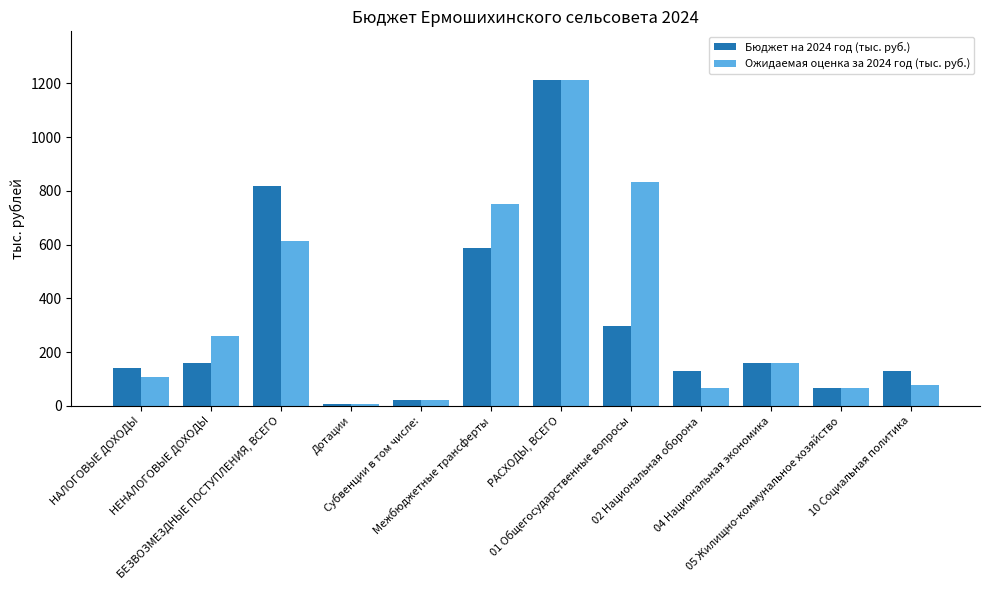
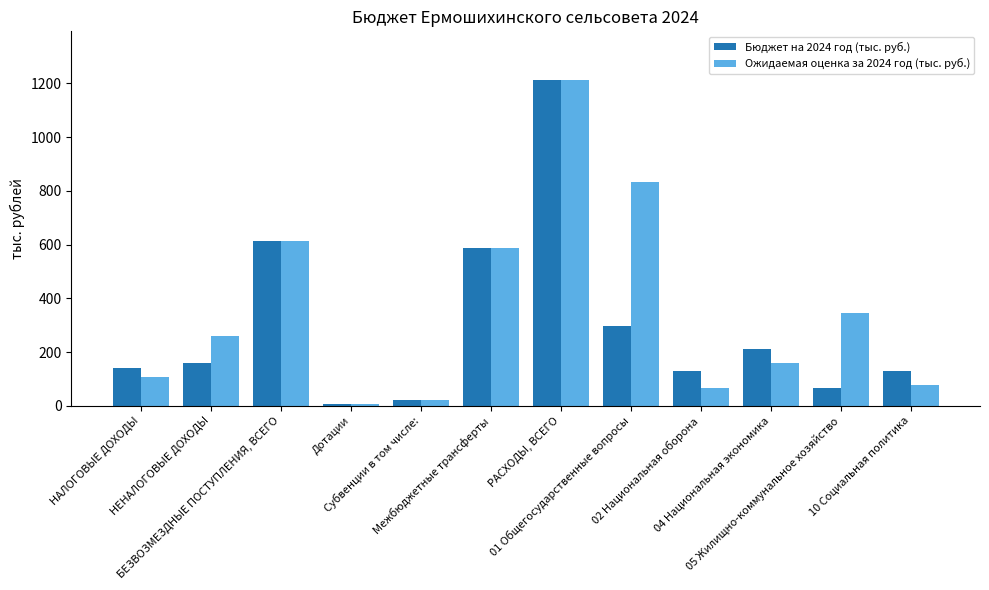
  {
    "Бюджет на 2024 год (тыс. руб.)": {
      "НАЛОГОВЫЕ ДОХОДЫ": 140,
      "НЕНАЛОГОВЫЕ ДОХОДЫ": 160,
-     "БЕЗВОЗМЕЗДНЫЕ ПОСТУПЛЕНИЯ, ВСЕГО": 820,
+     "БЕЗВОЗМЕЗДНЫЕ ПОСТУПЛЕНИЯ, ВСЕГО": 610,
      "Субвенции в том числе:": 20,
      "Межбюджетные трансферты": 590,
      "РАСХОДЫ, ВСЕГО": 1210,
      "01 Общегосударственные вопросы": 300,
      "02 Национальная оборона": 130,
-     "04 Национальная экономика": 160,
+     "04 Национальная экономика": 210,
      "05 Жилищно-коммунальное хозяйство": 70,
      "10 Социальная политика": 130
    },
    "Ожидаемая оценка за 2024 год (тыс. руб.)": {
      "НАЛОГОВЫЕ ДОХОДЫ": 110,
      "НЕНАЛОГОВЫЕ ДОХОДЫ": 260,
      "БЕЗВОЗМЕЗДНЫЕ ПОСТУПЛЕНИЯ, ВСЕГО": 610,
      "Субвенции в том числе:": 20,
-     "Межбюджетные трансферты": 750,
+     "Межбюджетные трансферты": 590,
      "РАСХОДЫ, ВСЕГО": 1210,
      "01 Общегосударственные вопросы": 830,
      "02 Национальная оборона": 70,
      "04 Национальная экономика": 160,
-     "05 Жилищно-коммунальное хозяйство": 70,
+     "05 Жилищно-коммунальное хозяйство": 340,
      "10 Социальная политика": 80
    }
  }
